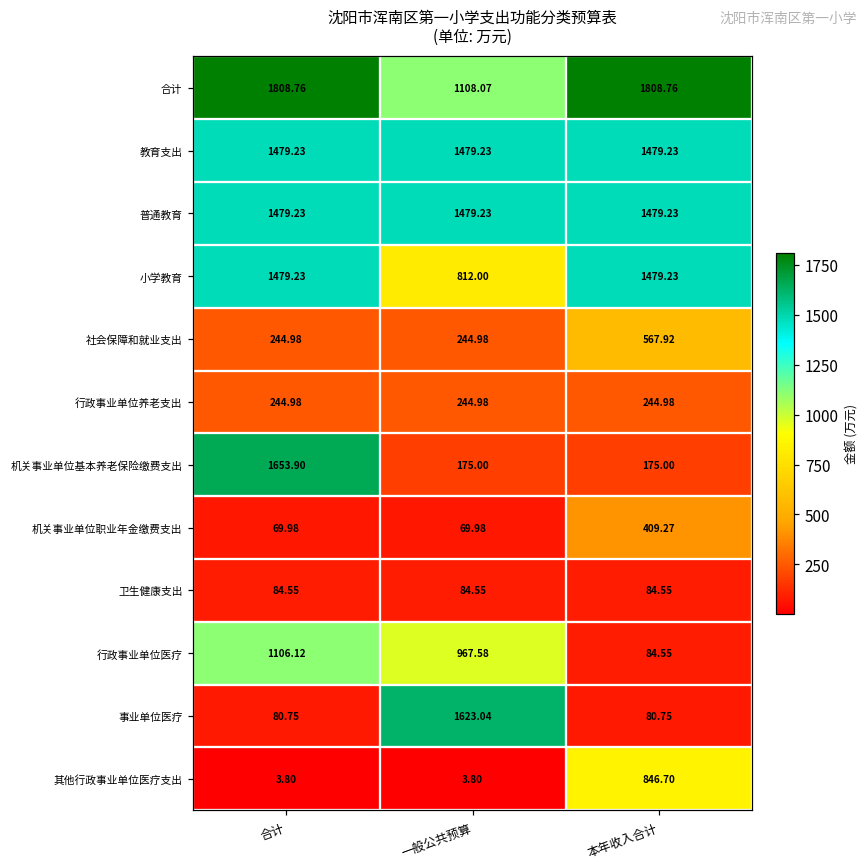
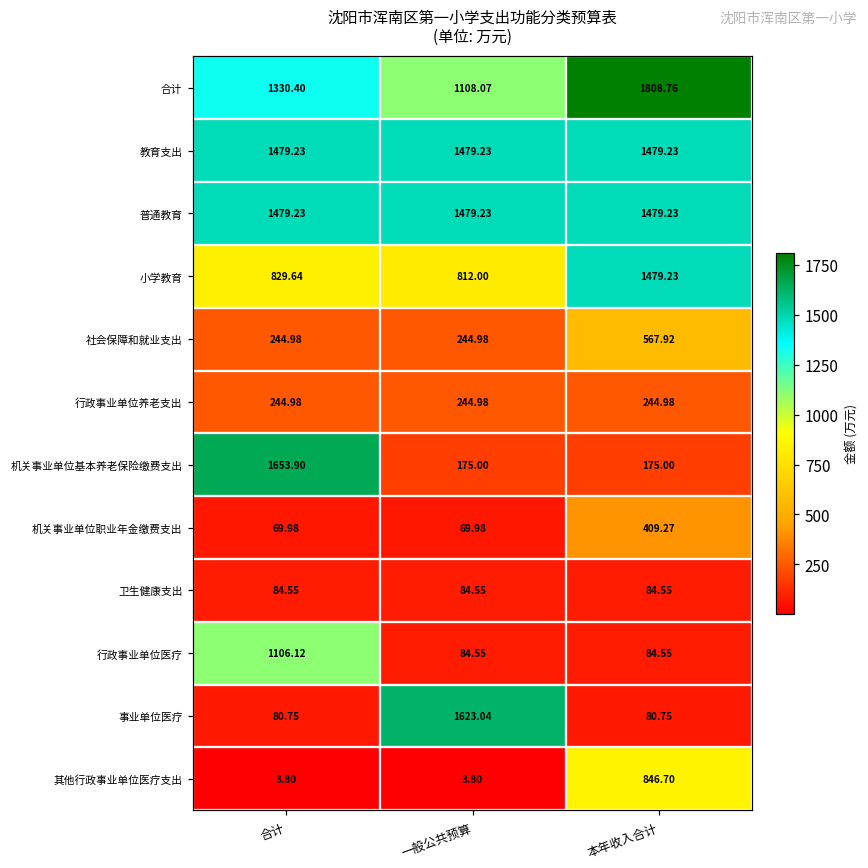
  {
    "合计": {
-     "合计": 1808.76,
+     "合计": 1330.40,
      "一般公共预算": 1108.07,
      "本年收入合计": 1808.76
    },
    "教育支出": {
      "合计": 1479.23,
      "一般公共预算": 1479.23,
      "本年收入合计": 1479.23
    },
    "普通教育": {
      "合计": 1479.23,
      "一般公共预算": 1479.23,
      "本年收入合计": 1479.23
    },
    "小学教育": {
-     "合计": 1479.23,
+     "合计": 829.64,
      "一般公共预算": 812.00,
      "本年收入合计": 1479.23
    },
    "社会保障和就业支出": {
      "合计": 244.98,
      "一般公共预算": 244.98,
      "本年收入合计": 567.92
    },
    "行政事业单位养老支出": {
      "合计": 244.98,
      "一般公共预算": 244.98,
      "本年收入合计": 244.98
    },
    "机关事业单位基本养老保险缴费支出": {
      "合计": 1653.90,
      "一般公共预算": 175.00,
      "本年收入合计": 175.00
    },
    "机关事业单位职业年金缴费支出": {
      "合计": 69.98,
      "一般公共预算": 69.98,
      "本年收入合计": 409.27
    },
    "卫生健康支出": {
      "合计": 84.55,
      "一般公共预算": 84.55,
      "本年收入合计": 84.55
    },
    "行政事业单位医疗": {
      "合计": 1106.12,
-     "一般公共预算": 967.58,
+     "一般公共预算": 84.55,
      "本年收入合计": 84.55
    },
    "事业单位医疗": {
      "合计": 80.75,
      "一般公共预算": 1623.04,
      "本年收入合计": 80.75
    },
    "其他行政事业单位医疗支出": {
      "合计": 3.80,
      "一般公共预算": 3.80,
      "本年收入合计": 846.70
    }
  }
